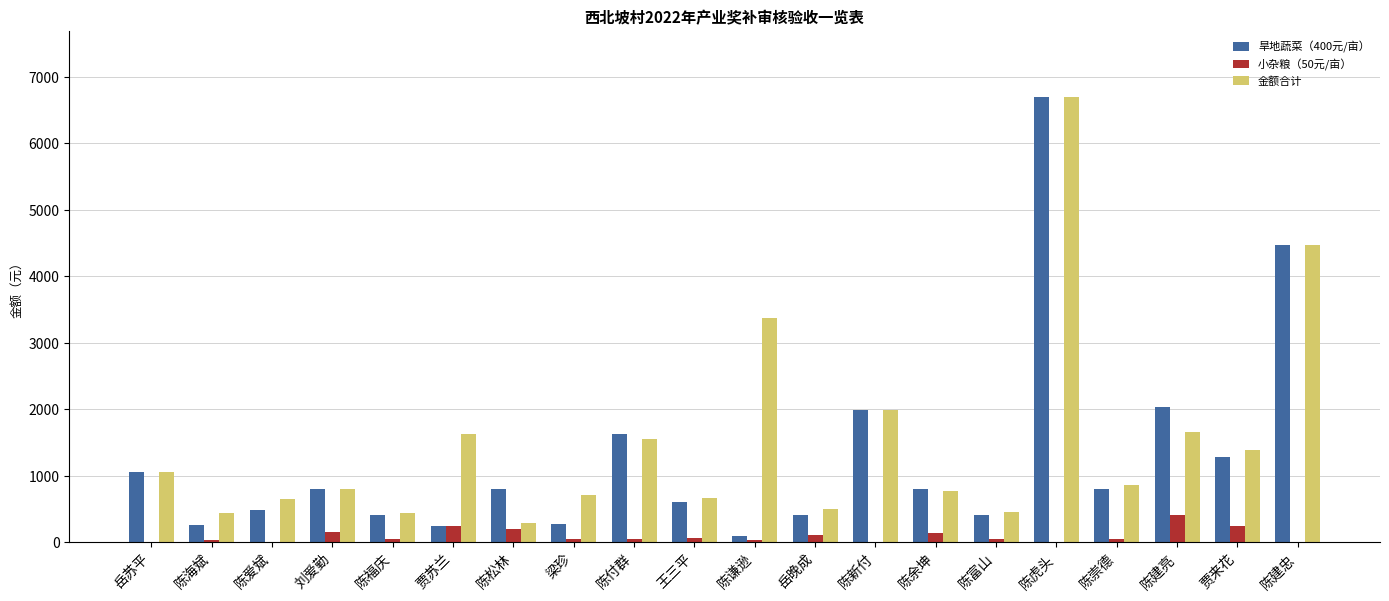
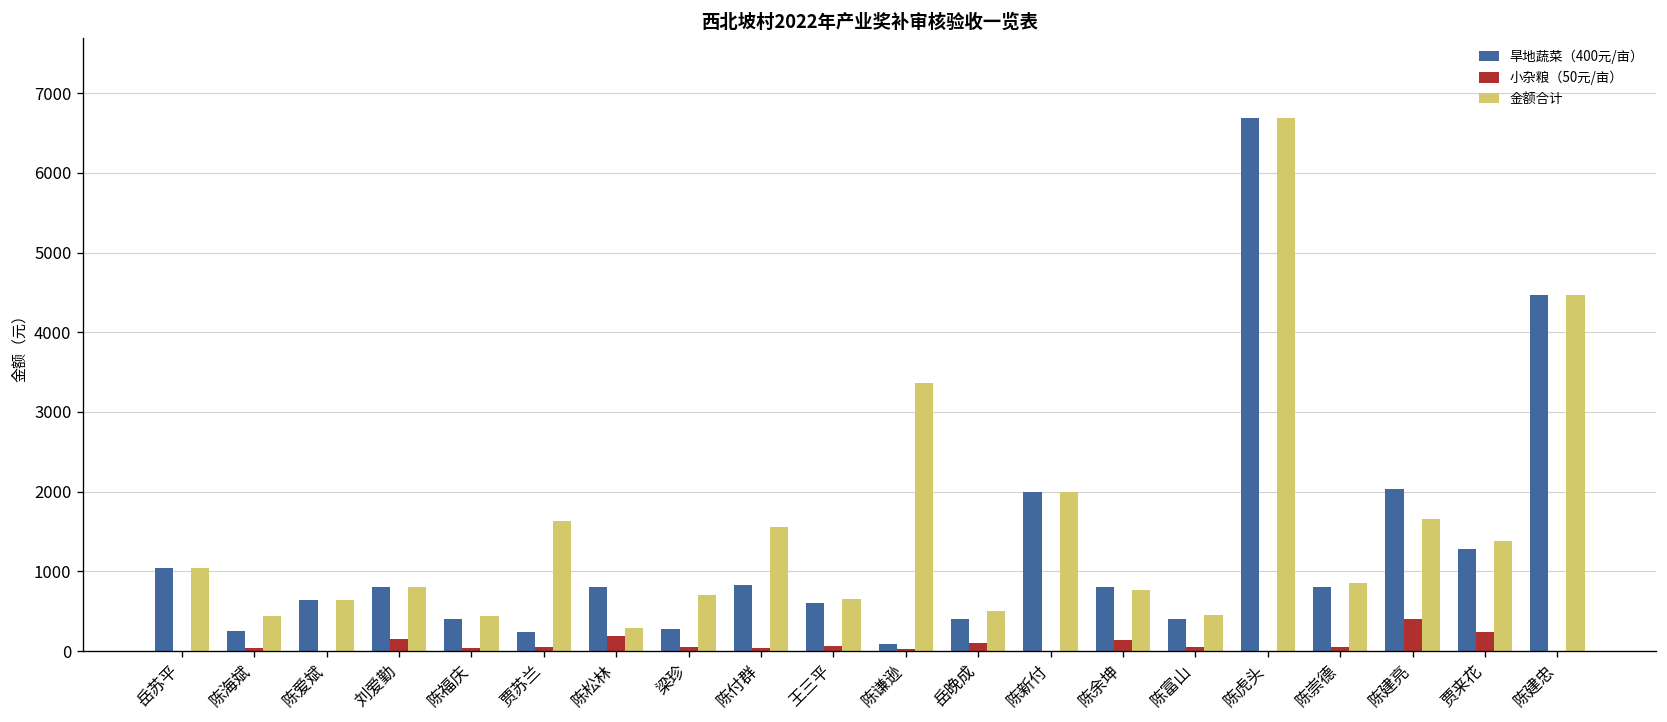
  {
    "旱地蔬菜（400元/亩）": {
      "岳苏平": 1000,
      "陈海斌": 200,
-     "陈爱斌": 500,
+     "陈爱斌": 600,
      "刘爱勤": 800,
      "陈福庆": 400,
      "贾苏兰": 200,
      "陈松林": 800,
      "梁珍": 300,
-     "陈付群": 1600,
+     "陈付群": 800,
      "王三平": 600,
      "陈谦逊": 100,
      "岳晚成": 400,
      "陈新付": 2000,
      "陈余坤": 800,
      "陈富山": 400,
      "陈虎头": 6700,
      "陈崇德": 800,
      "陈建亮": 2000,
      "贾来花": 1300,
      "陈建忠": 4500
    },
    "小杂粮（50元/亩）": {
      "岳苏平": 0,
      "陈爱斌": 0,
      "刘爱勤": 200,
      "陈福庆": 0,
-     "贾苏兰": 200,
+     "贾苏兰": 100,
      "陈松林": 200,
      "梁珍": 100,
      "陈付群": 0,
      "王三平": 100,
      "岳晚成": 100,
      "陈新付": 0,
      "陈余坤": 100,
      "陈富山": 100,
      "陈虎头": 0,
      "陈崇德": 100,
      "陈建亮": 400,
      "贾来花": 200,
      "陈建忠": 0
    },
    "金额合计": {
      "岳苏平": 1000,
      "陈海斌": 400,
      "陈爱斌": 600,
      "刘爱勤": 800,
      "陈福庆": 400,
      "贾苏兰": 1600,
      "陈松林": 300,
      "梁珍": 700,
      "陈付群": 1600,
      "王三平": 700,
      "陈谦逊": 3400,
      "岳晚成": 500,
      "陈新付": 2000,
      "陈余坤": 800,
      "陈富山": 500,
      "陈虎头": 6700,
      "陈崇德": 900,
      "陈建亮": 1700,
      "贾来花": 1400,
      "陈建忠": 4500
    }
  }
